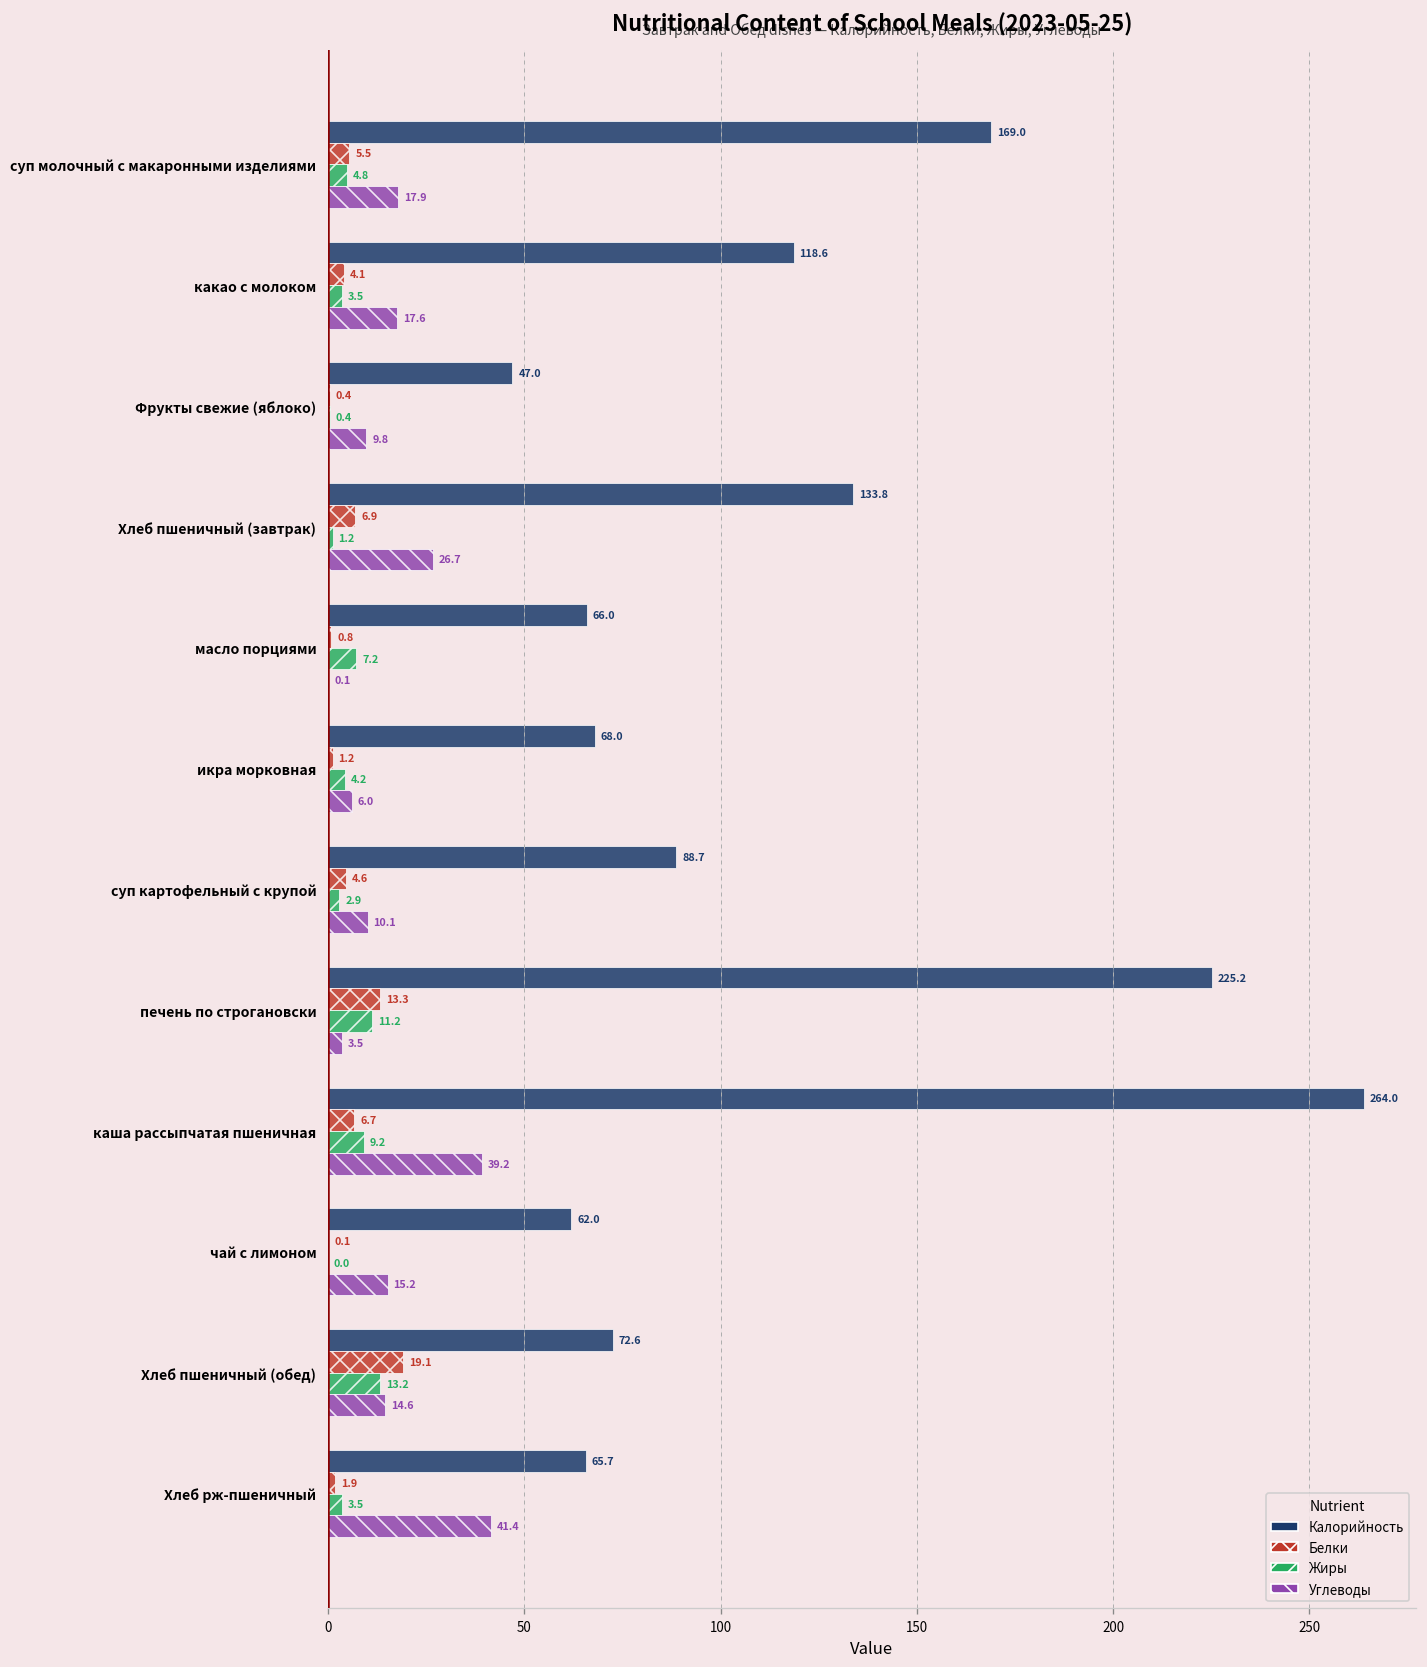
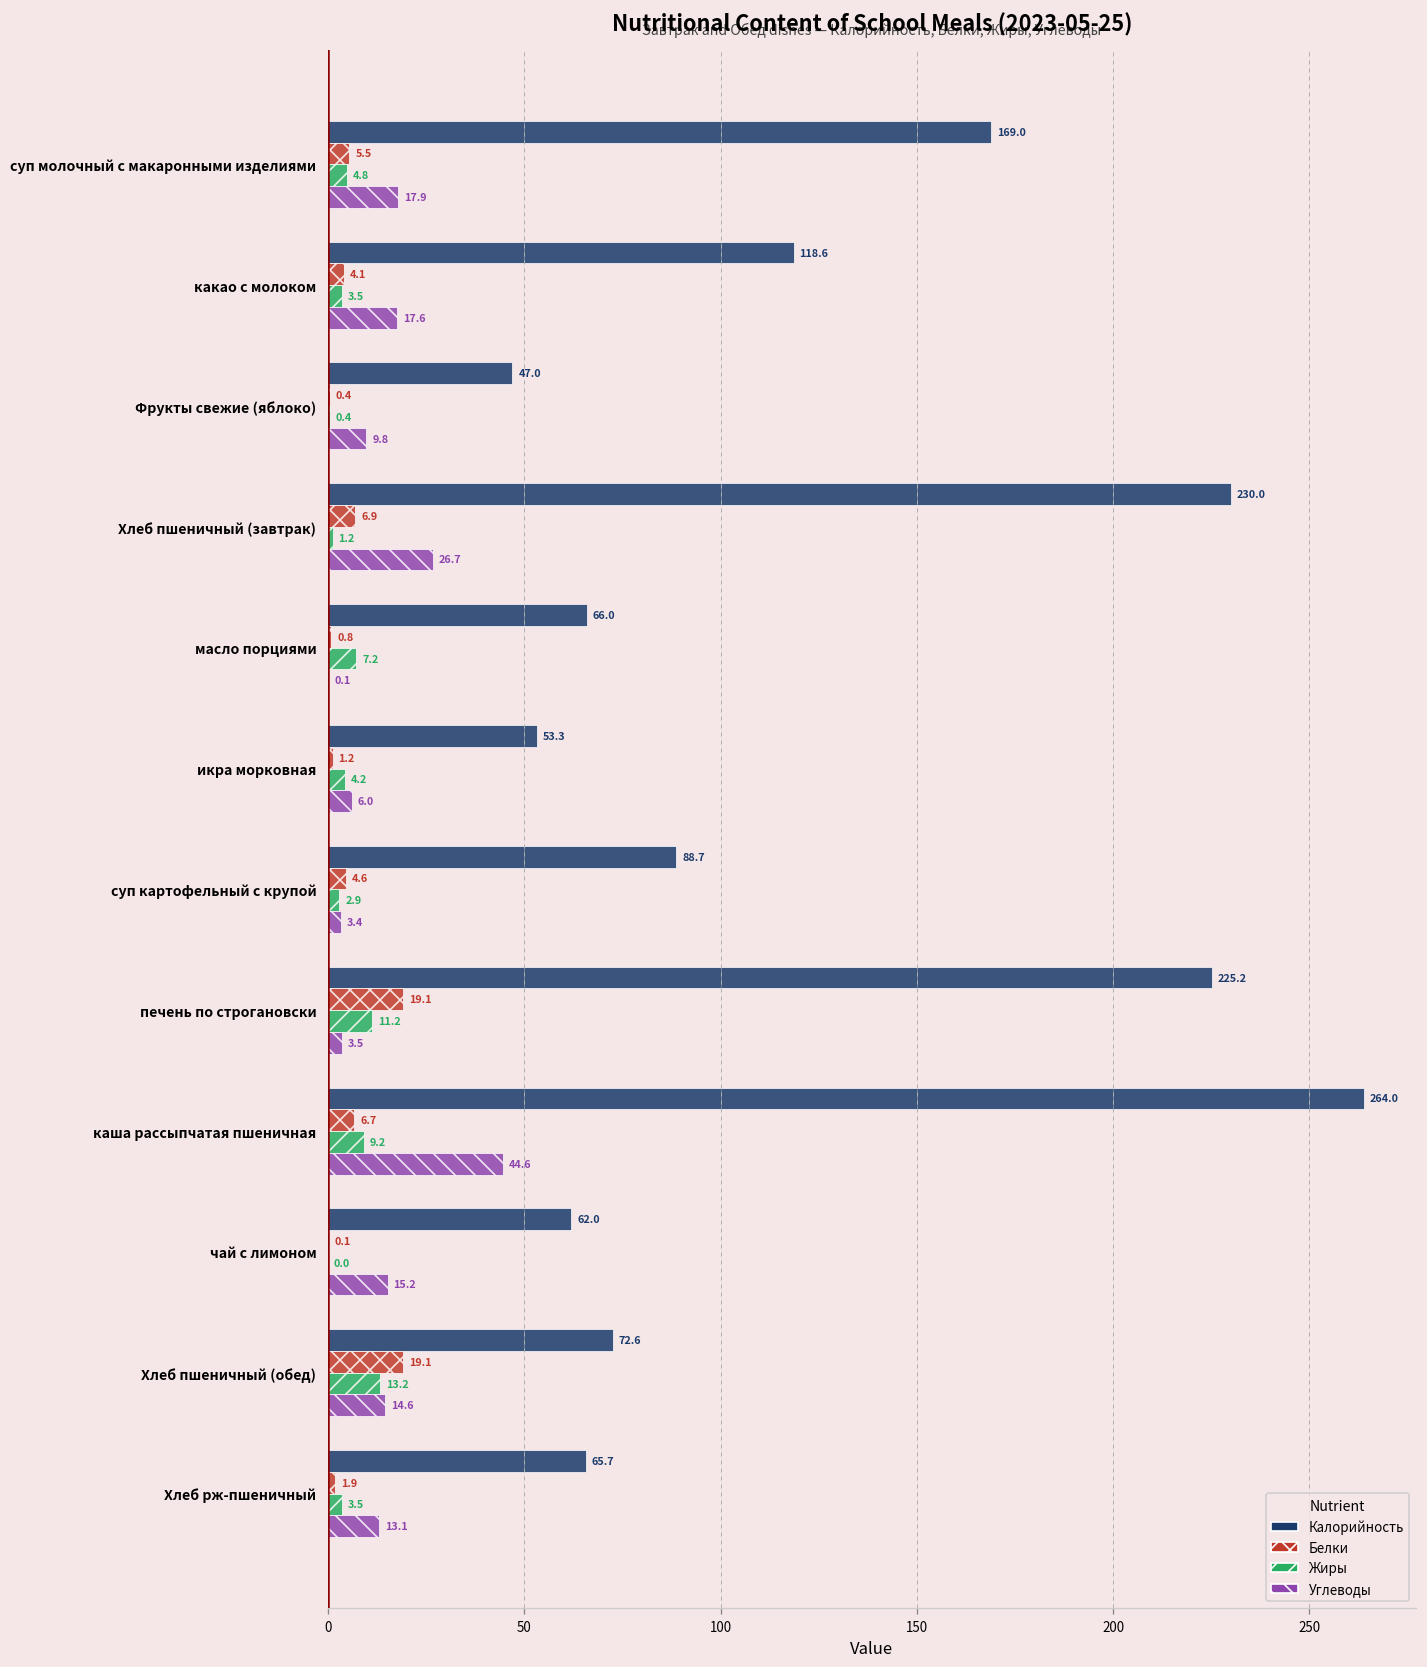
  {
    "Калорийность": {
      "суп молочный с макаронными изделиями": 169.0,
      "какао с молоком": 118.6,
      "Фрукты свежие (яблоко)": 47.0,
-     "Хлеб пшеничный (завтрак)": 133.8,
+     "Хлеб пшеничный (завтрак)": 230.0,
      "масло порциями": 66.0,
-     "икра морковная": 68.0,
+     "икра морковная": 53.3,
      "суп картофельный с крупой": 88.7,
      "печень по строгановски": 225.2,
      "каша рассыпчатая пшеничная": 264.0,
      "чай с лимоном": 62.0,
      "Хлеб пшеничный (обед)": 72.6,
      "Хлеб рж-пшеничный": 65.7
    },
    "Белки": {
      "суп молочный с макаронными изделиями": 5.5,
      "какао с молоком": 4.1,
      "Фрукты свежие (яблоко)": 0.4,
      "Хлеб пшеничный (завтрак)": 6.9,
      "масло порциями": 0.8,
      "икра морковная": 1.2,
      "суп картофельный с крупой": 4.6,
-     "печень по строгановски": 13.3,
+     "печень по строгановски": 19.1,
      "каша рассыпчатая пшеничная": 6.7,
      "чай с лимоном": 0.1,
      "Хлеб пшеничный (обед)": 19.1,
      "Хлеб рж-пшеничный": 1.9
    },
    "Жиры": {
      "суп молочный с макаронными изделиями": 4.8,
      "какао с молоком": 3.5,
      "Фрукты свежие (яблоко)": 0.4,
      "Хлеб пшеничный (завтрак)": 1.2,
      "масло порциями": 7.2,
      "икра морковная": 4.2,
      "суп картофельный с крупой": 2.9,
      "печень по строгановски": 11.2,
      "каша рассыпчатая пшеничная": 9.2,
      "чай с лимоном": 0.0,
      "Хлеб пшеничный (обед)": 13.2,
      "Хлеб рж-пшеничный": 3.5
    },
    "Углеводы": {
      "суп молочный с макаронными изделиями": 17.9,
      "какао с молоком": 17.6,
      "Фрукты свежие (яблоко)": 9.8,
      "Хлеб пшеничный (завтрак)": 26.7,
      "масло порциями": 0.1,
      "икра морковная": 6.0,
-     "суп картофельный с крупой": 10.1,
+     "суп картофельный с крупой": 3.4,
      "печень по строгановски": 3.5,
-     "каша рассыпчатая пшеничная": 39.2,
+     "каша рассыпчатая пшеничная": 44.6,
      "чай с лимоном": 15.2,
      "Хлеб пшеничный (обед)": 14.6,
-     "Хлеб рж-пшеничный": 41.4
+     "Хлеб рж-пшеничный": 13.1
    }
  }
